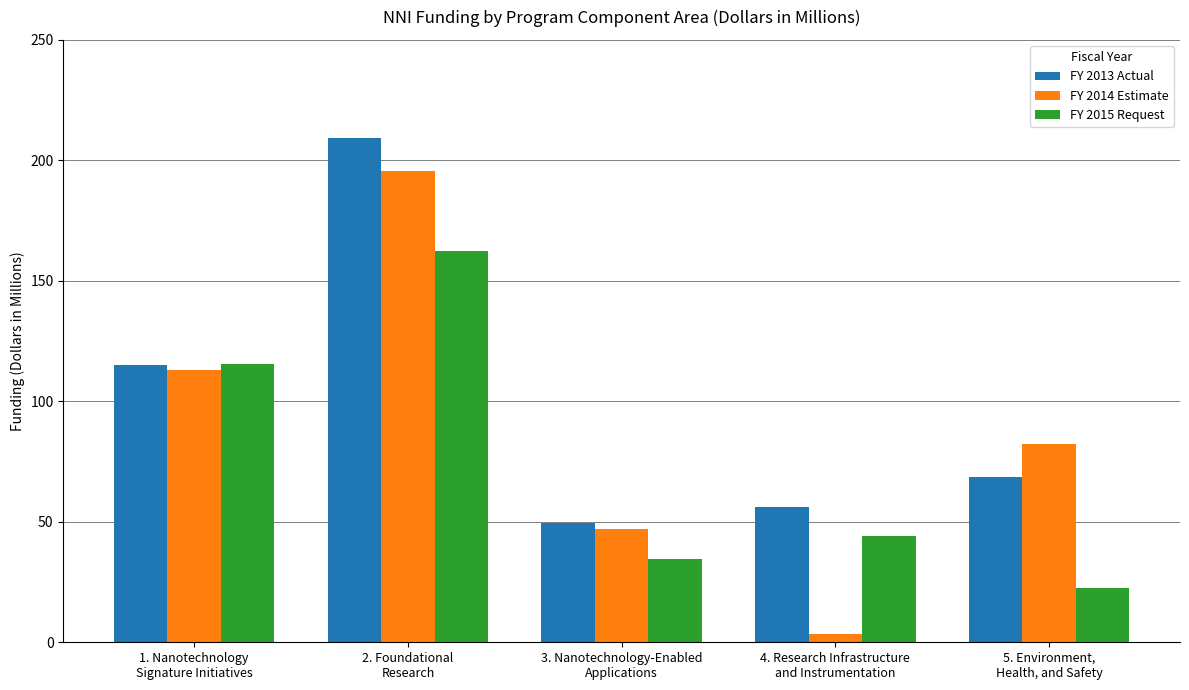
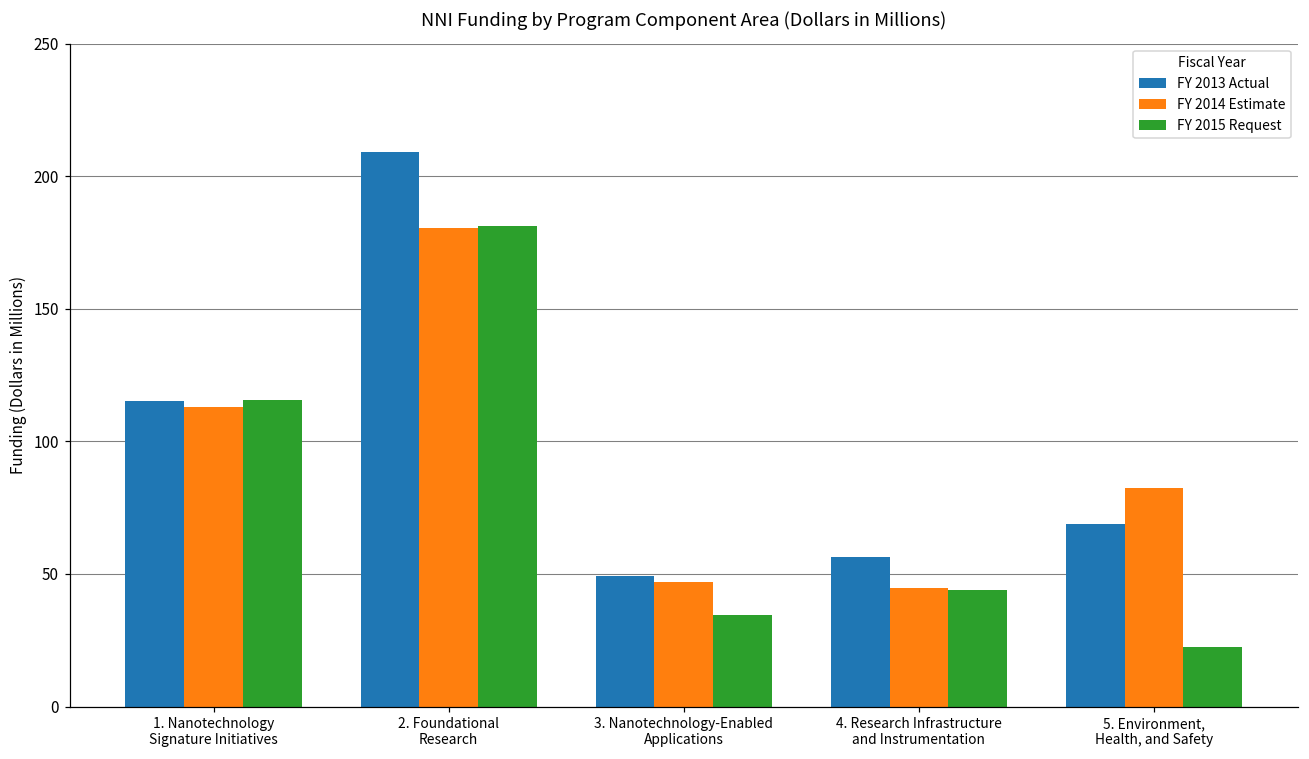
  {
    "FY 2013 Actual": {
      "1. Nanotechnology Signature Initiatives": 115,
      "2. Foundational Research": 209,
      "3. Nanotechnology-Enabled Applications": 49,
      "4. Research Infrastructure and Instrumentation": 56,
      "5. Environment, Health, and Safety": 69
    },
    "FY 2014 Estimate": {
      "1. Nanotechnology Signature Initiatives": 113,
-     "2. Foundational Research": 196,
+     "2. Foundational Research": 181,
      "3. Nanotechnology-Enabled Applications": 47,
-     "4. Research Infrastructure and Instrumentation": 3,
+     "4. Research Infrastructure and Instrumentation": 45,
      "5. Environment, Health, and Safety": 82
    },
    "FY 2015 Request": {
      "1. Nanotechnology Signature Initiatives": 116,
-     "2. Foundational Research": 162,
+     "2. Foundational Research": 181,
      "3. Nanotechnology-Enabled Applications": 34,
      "4. Research Infrastructure and Instrumentation": 44,
      "5. Environment, Health, and Safety": 22
    }
  }
